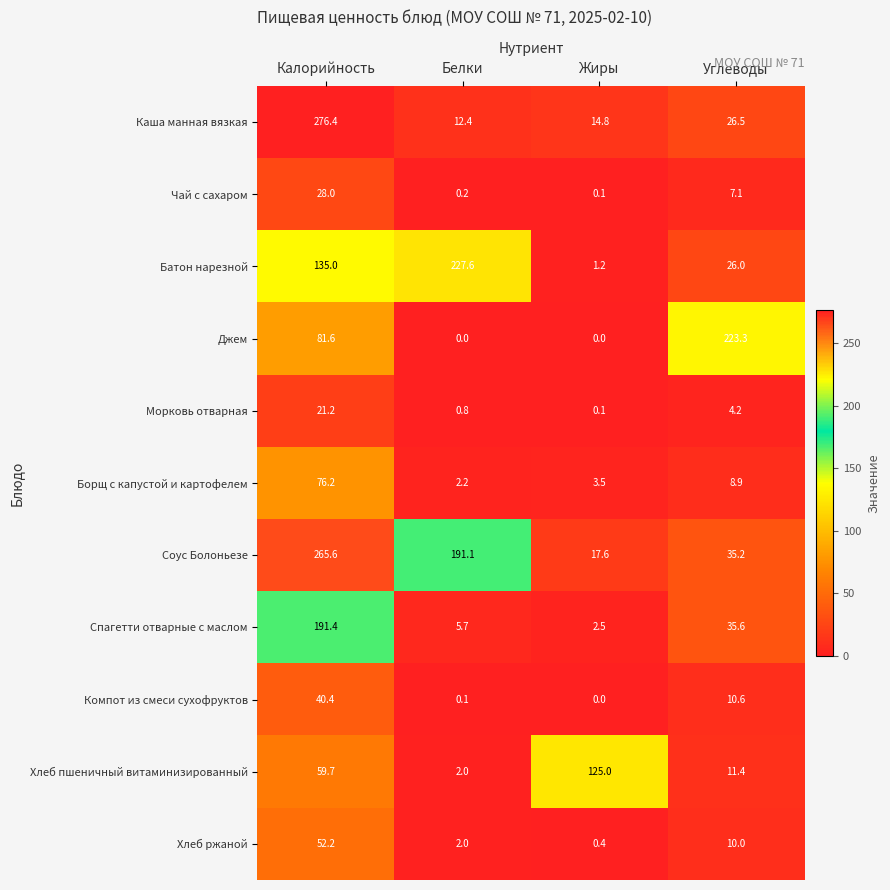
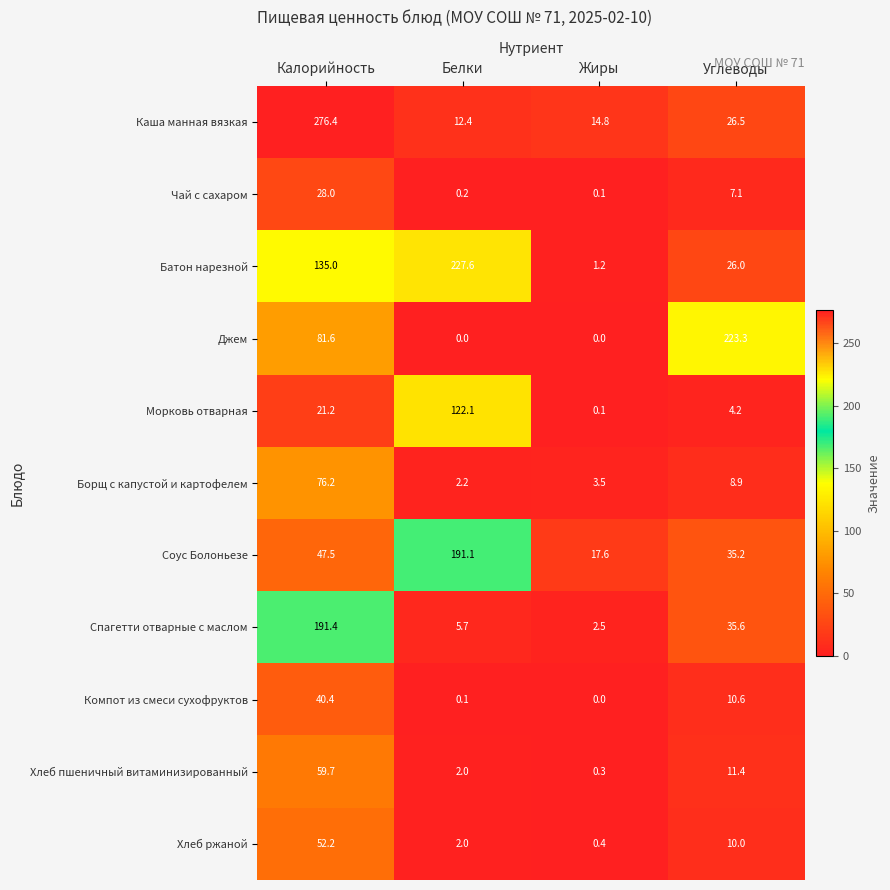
  {
    "Каша манная вязкая": {
      "Калорийность": 276.4,
      "Белки": 12.4,
      "Жиры": 14.8,
      "Углеводы": 26.5
    },
    "Чай с сахаром": {
      "Калорийность": 28.0,
      "Белки": 0.2,
      "Жиры": 0.1,
      "Углеводы": 7.1
    },
    "Батон нарезной": {
      "Калорийность": 135.0,
      "Белки": 227.6,
      "Жиры": 1.2,
      "Углеводы": 26.0
    },
    "Джем": {
      "Калорийность": 81.6,
      "Белки": 0.0,
      "Жиры": 0.0,
      "Углеводы": 223.3
    },
    "Морковь отварная": {
      "Калорийность": 21.2,
-     "Белки": 0.8,
+     "Белки": 122.1,
      "Жиры": 0.1,
      "Углеводы": 4.2
    },
    "Борщ с капустой и картофелем": {
      "Калорийность": 76.2,
      "Белки": 2.2,
      "Жиры": 3.5,
      "Углеводы": 8.9
    },
    "Соус Болоньезе": {
-     "Калорийность": 265.6,
+     "Калорийность": 47.5,
      "Белки": 191.1,
      "Жиры": 17.6,
      "Углеводы": 35.2
    },
    "Спагетти отварные с маслом": {
      "Калорийность": 191.4,
      "Белки": 5.7,
      "Жиры": 2.5,
      "Углеводы": 35.6
    },
    "Компот из смеси сухофруктов": {
      "Калорийность": 40.4,
      "Белки": 0.1,
      "Жиры": 0.0,
      "Углеводы": 10.6
    },
    "Хлеб пшеничный витаминизированный": {
      "Калорийность": 59.7,
      "Белки": 2.0,
-     "Жиры": 125.0,
+     "Жиры": 0.3,
      "Углеводы": 11.4
    },
    "Хлеб ржаной": {
      "Калорийность": 52.2,
      "Белки": 2.0,
      "Жиры": 0.4,
      "Углеводы": 10.0
    }
  }
